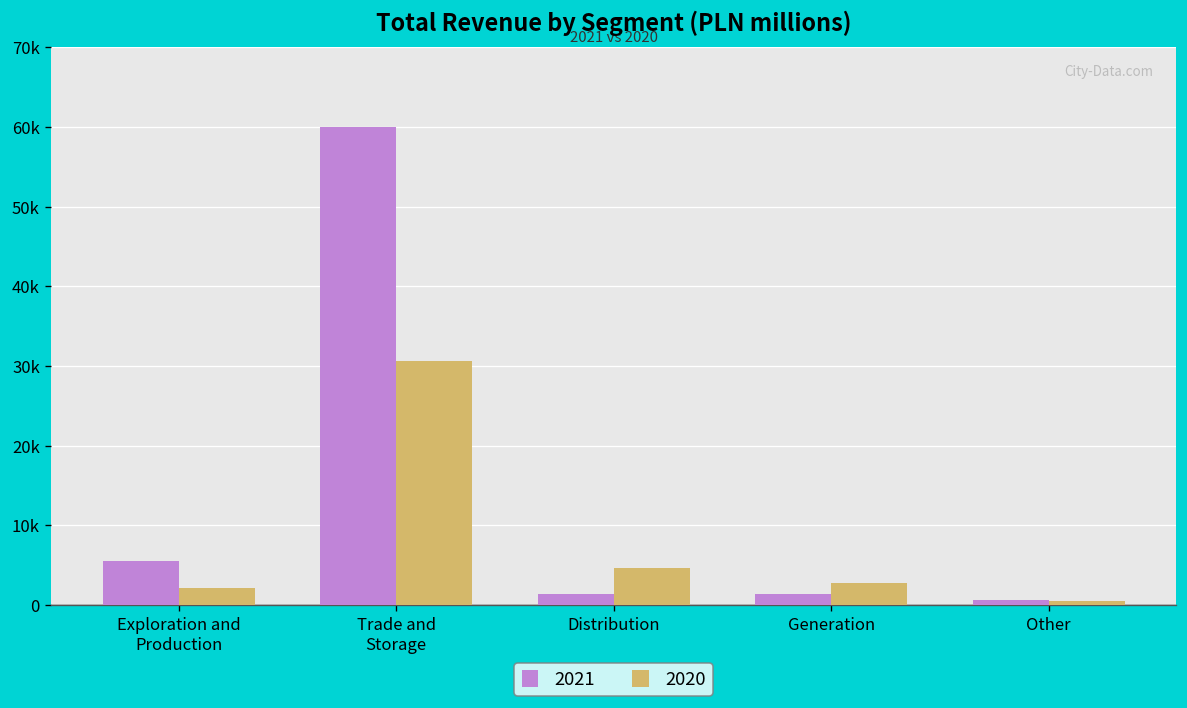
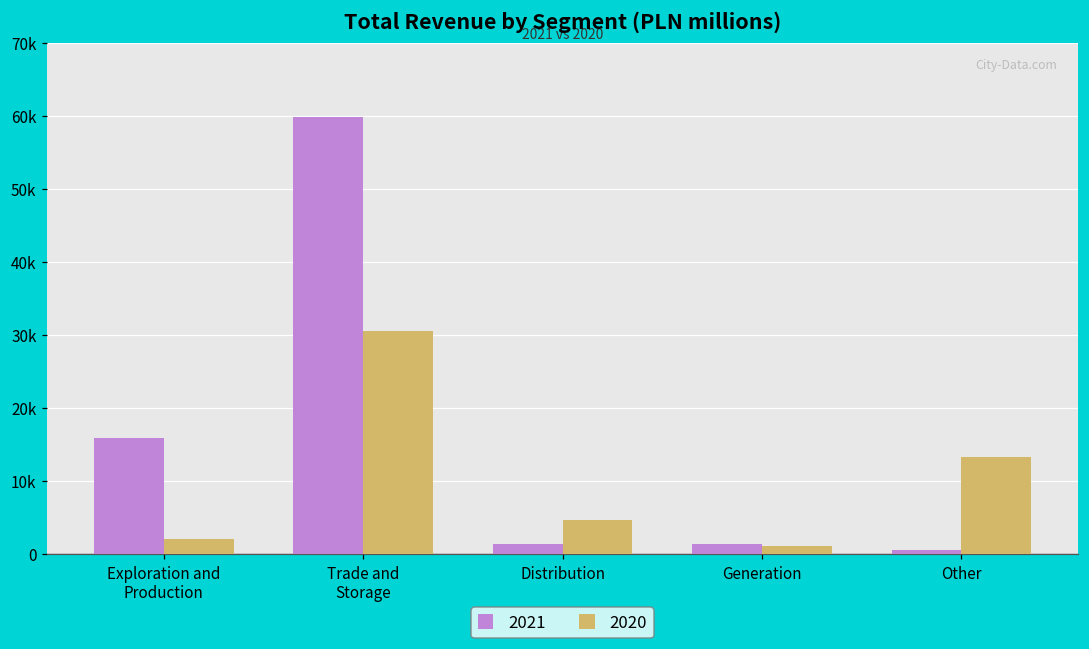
  {
    "2021": {
-     "Exploration and Production": 6000,
+     "Exploration and Production": 16000,
      "Trade and Storage": 60000,
      "Distribution": 1000,
      "Generation": 1000,
      "Other": 1000
    },
    "2020": {
      "Exploration and Production": 2000,
      "Trade and Storage": 31000,
      "Distribution": 5000,
-     "Generation": 3000,
-     "Other": 0
+     "Generation": 1000,
+     "Other": 13000
    }
  }
